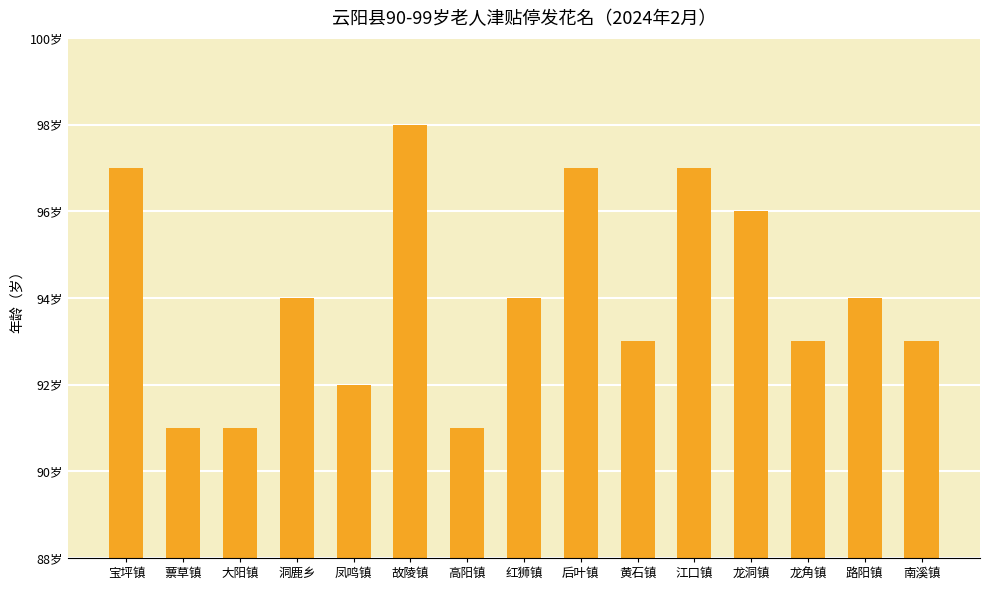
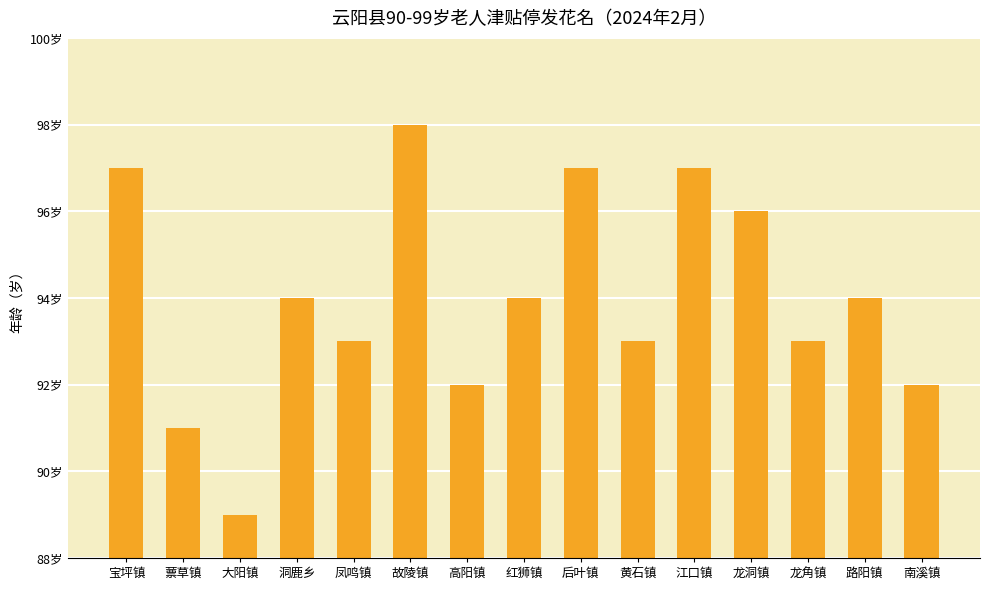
  {
    "宝坪镇": "97岁",
    "蔈草镇": "91岁",
-   "大阳镇": "91岁",
+   "大阳镇": "89岁",
    "洞鹿乡": "94岁",
-   "凤鸣镇": "92岁",
+   "凤鸣镇": "93岁",
    "故陵镇": "98岁",
-   "高阳镇": "91岁",
+   "高阳镇": "92岁",
    "红狮镇": "94岁",
    "后叶镇": "97岁",
    "黄石镇": "93岁",
    "江口镇": "97岁",
    "龙洞镇": "96岁",
    "龙角镇": "93岁",
    "路阳镇": "94岁",
-   "南溪镇": "93岁"
+   "南溪镇": "92岁"
  }
